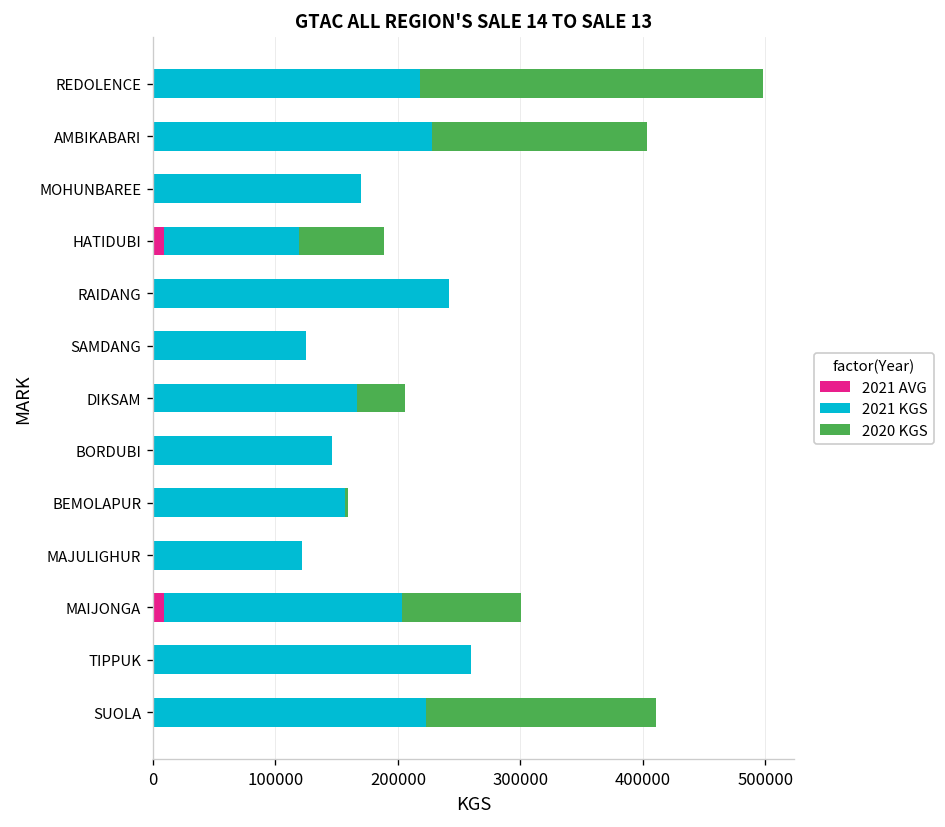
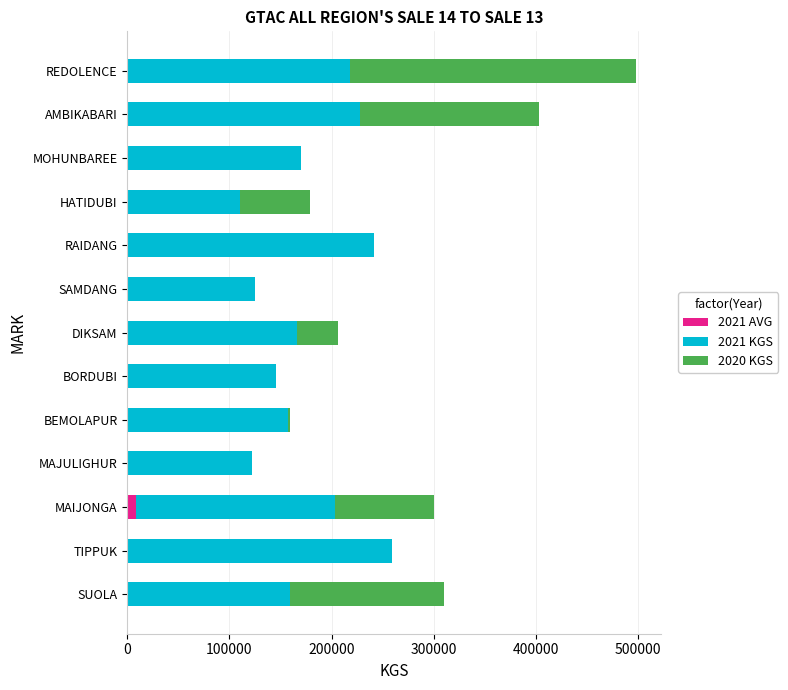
  {
    "2021 AVG": {
-     "HATIDUBI": 9000,
+     "HATIDUBI": 0,
      "MAIJONGA": 9000
    },
    "2021 KGS": {
      "REDOLENCE": 218000,
      "AMBIKABARI": 228000,
      "MOHUNBAREE": 169000,
      "HATIDUBI": 110000,
      "RAIDANG": 242000,
      "SAMDANG": 124000,
      "DIKSAM": 166000,
      "BORDUBI": 146000,
      "BEMOLAPUR": 157000,
      "MAJULIGHUR": 122000,
      "MAIJONGA": 194000,
      "TIPPUK": 259000,
-     "SUOLA": 222000
+     "SUOLA": 159000
    },
    "2020 KGS": {
      "REDOLENCE": 280000,
      "AMBIKABARI": 175000,
      "MOHUNBAREE": 0,
      "HATIDUBI": 69000,
      "RAIDANG": 0,
      "SAMDANG": 0,
      "DIKSAM": 40000,
      "BORDUBI": 0,
      "MAJULIGHUR": 0,
      "MAIJONGA": 97000,
      "TIPPUK": 0,
-     "SUOLA": 188000
+     "SUOLA": 151000
    }
  }
